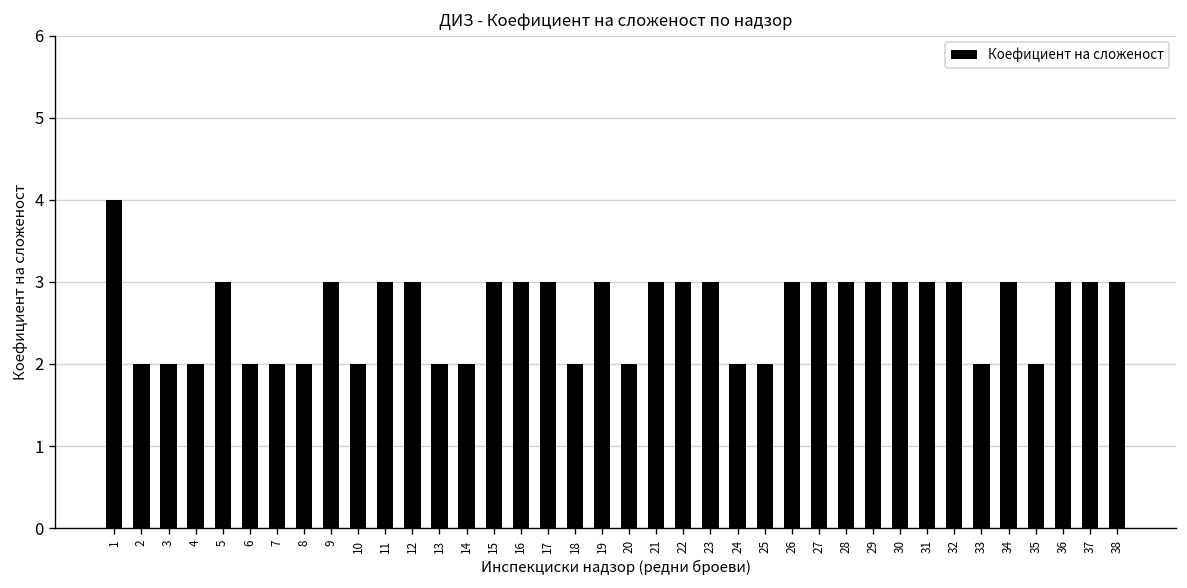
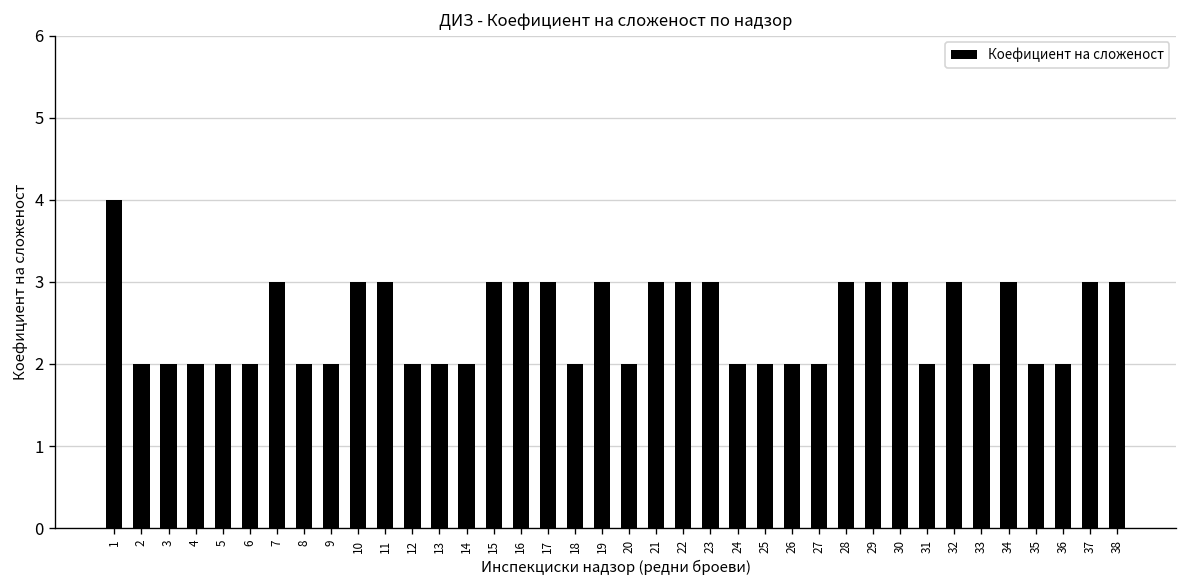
  {
    "1": 4,
    "2": 2,
    "3": 2,
    "4": 2,
-   "5": 3,
+   "5": 2,
    "6": 2,
-   "7": 2,
+   "7": 3,
    "8": 2,
-   "9": 3,
-   "10": 2,
+   "9": 2,
+   "10": 3,
    "11": 3,
-   "12": 3,
+   "12": 2,
    "13": 2,
    "14": 2,
    "15": 3,
    "16": 3,
    "17": 3,
    "18": 2,
    "19": 3,
    "20": 2,
    "21": 3,
    "22": 3,
    "23": 3,
    "24": 2,
    "25": 2,
-   "26": 3,
-   "27": 3,
+   "26": 2,
+   "27": 2,
    "28": 3,
    "29": 3,
    "30": 3,
-   "31": 3,
+   "31": 2,
    "32": 3,
    "33": 2,
    "34": 3,
    "35": 2,
-   "36": 3,
+   "36": 2,
    "37": 3,
    "38": 3
  }
